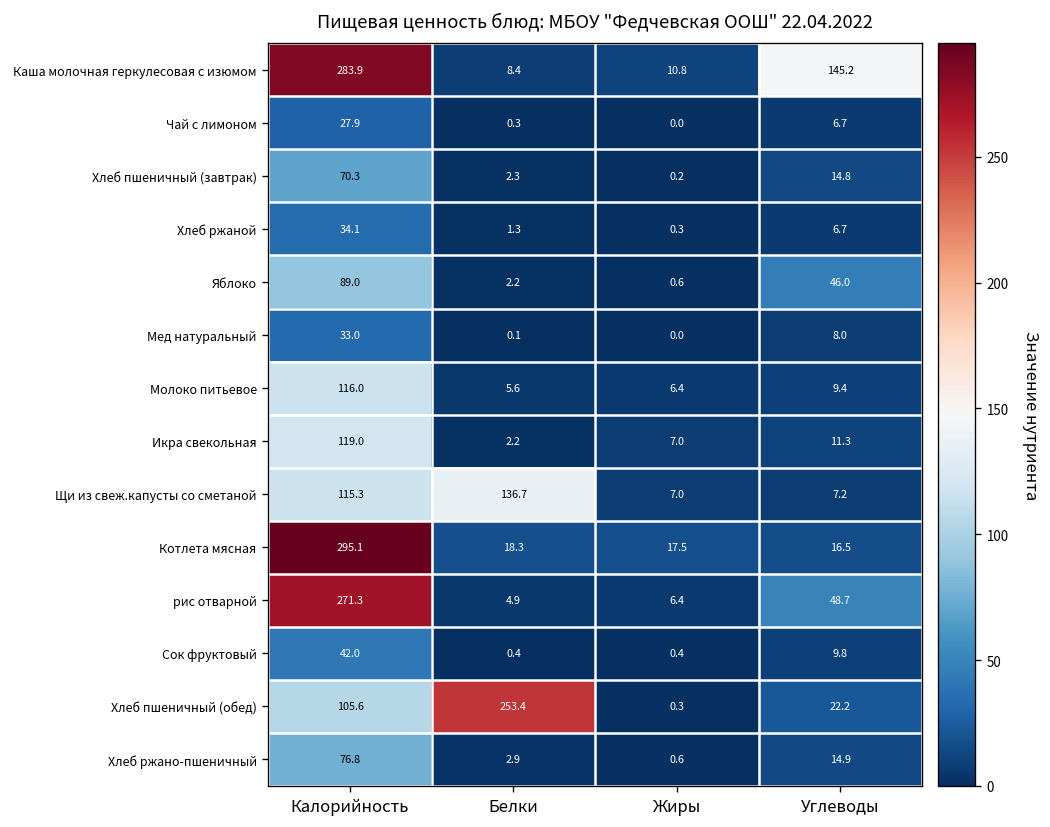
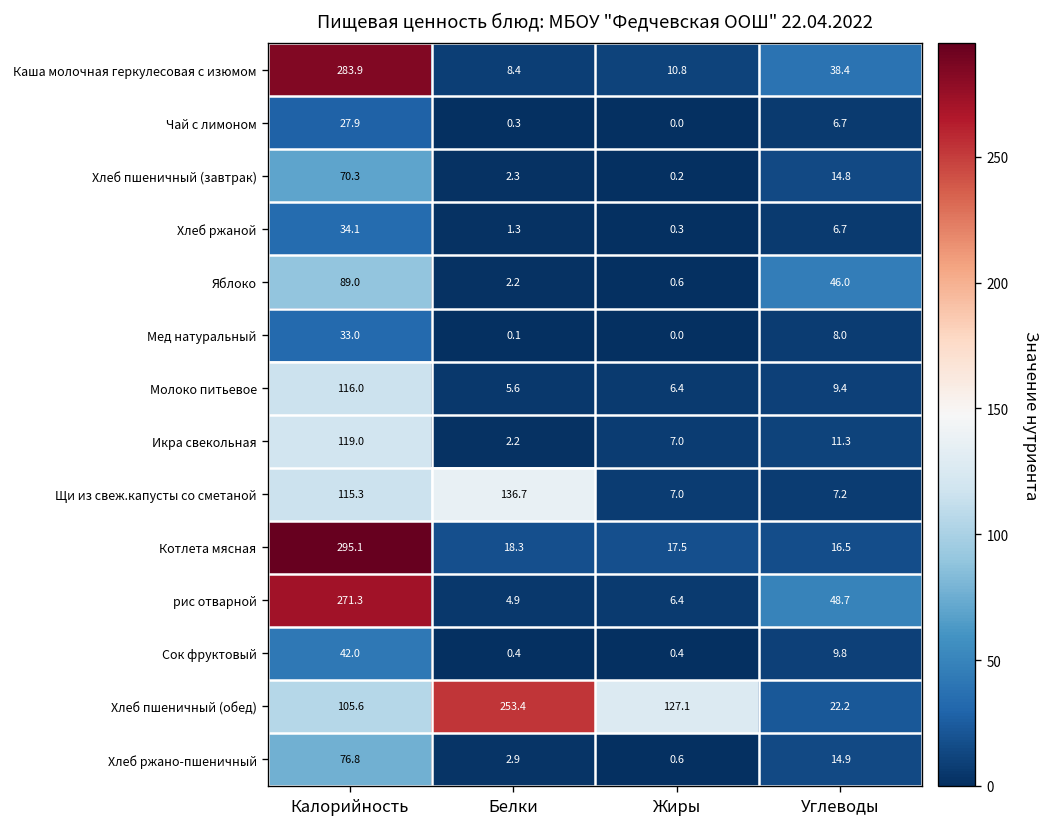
  {
    "Каша молочная геркулесовая с изюмом": {
      "Калорийность": 283.9,
      "Белки": 8.4,
      "Жиры": 10.8,
-     "Углеводы": 145.2
+     "Углеводы": 38.4
    },
    "Чай с лимоном": {
      "Калорийность": 27.9,
      "Белки": 0.3,
      "Жиры": 0.0,
      "Углеводы": 6.7
    },
    "Хлеб пшеничный (завтрак)": {
      "Калорийность": 70.3,
      "Белки": 2.3,
      "Жиры": 0.2,
      "Углеводы": 14.8
    },
    "Хлеб ржаной": {
      "Калорийность": 34.1,
      "Белки": 1.3,
      "Жиры": 0.3,
      "Углеводы": 6.7
    },
    "Яблоко": {
      "Калорийность": 89.0,
      "Белки": 2.2,
      "Жиры": 0.6,
      "Углеводы": 46.0
    },
    "Мед натуральный": {
      "Калорийность": 33.0,
      "Белки": 0.1,
      "Жиры": 0.0,
      "Углеводы": 8.0
    },
    "Молоко питьевое": {
      "Калорийность": 116.0,
      "Белки": 5.6,
      "Жиры": 6.4,
      "Углеводы": 9.4
    },
    "Икра свекольная": {
      "Калорийность": 119.0,
      "Белки": 2.2,
      "Жиры": 7.0,
      "Углеводы": 11.3
    },
    "Щи из свеж.капусты со сметаной": {
      "Калорийность": 115.3,
      "Белки": 136.7,
      "Жиры": 7.0,
      "Углеводы": 7.2
    },
    "Котлета мясная": {
      "Калорийность": 295.1,
      "Белки": 18.3,
      "Жиры": 17.5,
      "Углеводы": 16.5
    },
    "рис отварной": {
      "Калорийность": 271.3,
      "Белки": 4.9,
      "Жиры": 6.4,
      "Углеводы": 48.7
    },
    "Сок фруктовый": {
      "Калорийность": 42.0,
      "Белки": 0.4,
      "Жиры": 0.4,
      "Углеводы": 9.8
    },
    "Хлеб пшеничный (обед)": {
      "Калорийность": 105.6,
      "Белки": 253.4,
-     "Жиры": 0.3,
+     "Жиры": 127.1,
      "Углеводы": 22.2
    },
    "Хлеб ржано-пшеничный": {
      "Калорийность": 76.8,
      "Белки": 2.9,
      "Жиры": 0.6,
      "Углеводы": 14.9
    }
  }
